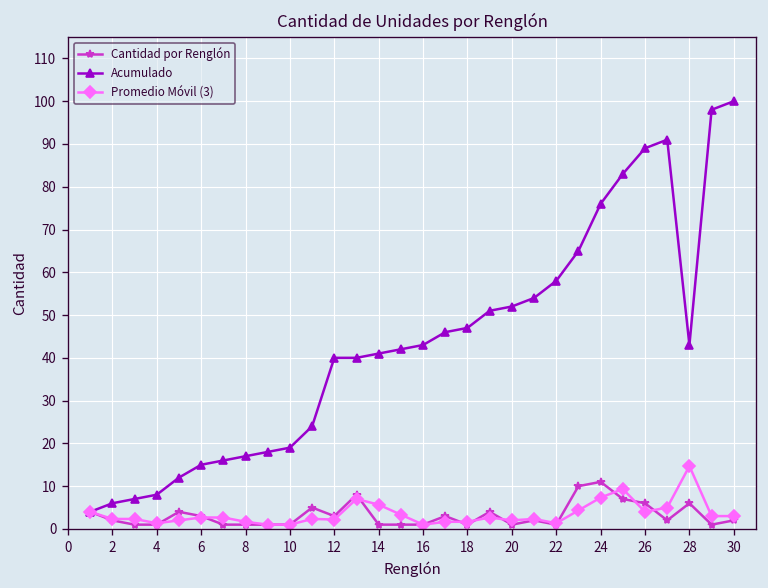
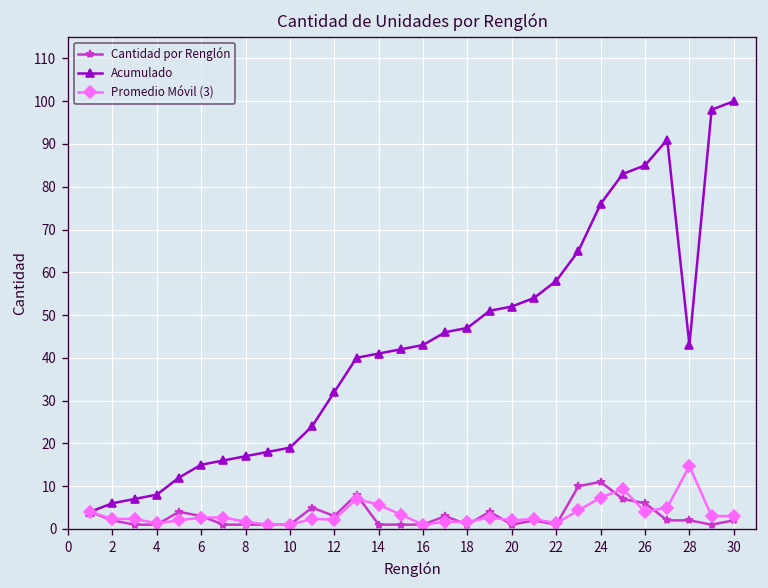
  {
    "Cantidad por Renglón": {
      "12": 3,
      "14": 1,
      "20": 1,
      "24": 11,
      "26": 6,
-     "28": 6,
+     "28": 2,
      "30": 2
    },
    "Acumulado": {
      "2": 6,
      "4": 8,
      "6": 15,
      "8": 17,
      "10": 19,
-     "12": 40,
+     "12": 32,
      "14": 41,
      "16": 43,
      "18": 47,
      "20": 52,
      "22": 58,
      "24": 76,
-     "26": 89,
+     "26": 85,
      "28": 43,
      "30": 100
    },
    "Promedio Móvil (3)": {
      "12": 2,
      "14": 6,
      "20": 2,
      "24": 7,
      "26": 4,
      "28": 15,
      "30": 3
    }
  }
